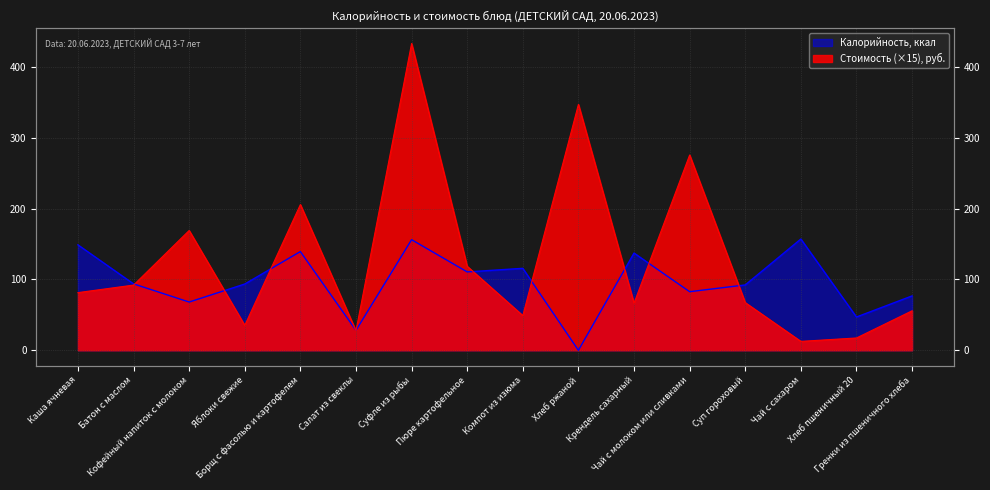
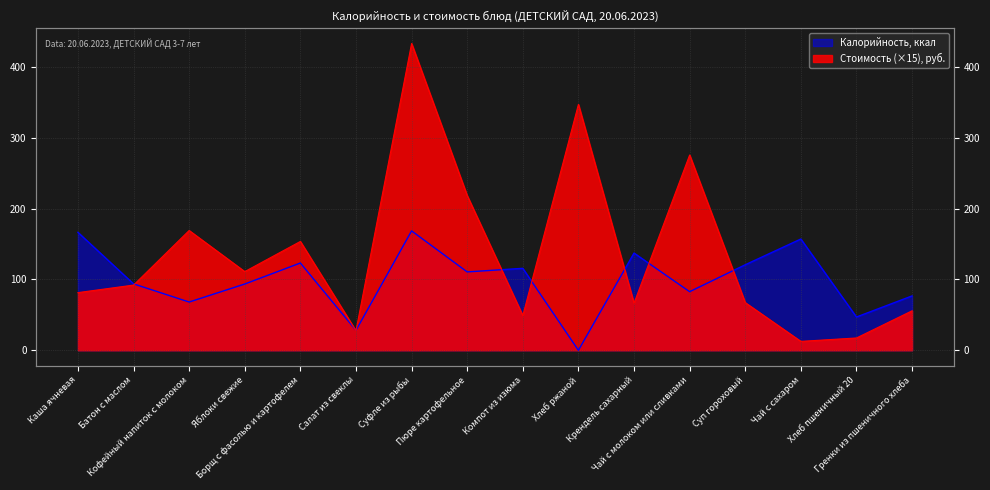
  {
    "Калорийность, ккал": {
-     "Каша ячневая": 150,
+     "Каша ячневая": 170,
      "Кофейный напиток с молоком": 70,
      "Яблоки свежие": 90,
-     "Борщ с фасолью и картофелем": 140,
-     "Суфле из рыбы": 160,
+     "Борщ с фасолью и картофелем": 120,
+     "Суфле из рыбы": 170,
      "Пюре картофельное": 110,
      "Компот из изюма": 120,
      "Хлеб ржаной": 0,
      "Крендель сахарный": 140,
      "Чай с молоком или сливками": 80,
-     "Суп гороховый": 90,
+     "Суп гороховый": 120,
      "Чай с сахаром": 160,
      "Хлеб пшеничный 20": 50,
      "Гренки из пшеничного хлеба": 80
    },
    "Стоимость (×15), руб.": {
      "Каша ячневая": 80,
      "Кофейный напиток с молоком": 170,
-     "Яблоки свежие": 40,
-     "Борщ с фасолью и картофелем": 210,
+     "Яблоки свежие": 110,
+     "Борщ с фасолью и картофелем": 150,
      "Суфле из рыбы": 430,
-     "Пюре картофельное": 120,
+     "Пюре картофельное": 220,
      "Компот из изюма": 50,
      "Хлеб ржаной": 350,
      "Крендель сахарный": 70,
      "Чай с молоком или сливками": 280,
      "Суп гороховый": 70,
      "Чай с сахаром": 10,
      "Хлеб пшеничный 20": 20,
      "Гренки из пшеничного хлеба": 60
    }
  }
